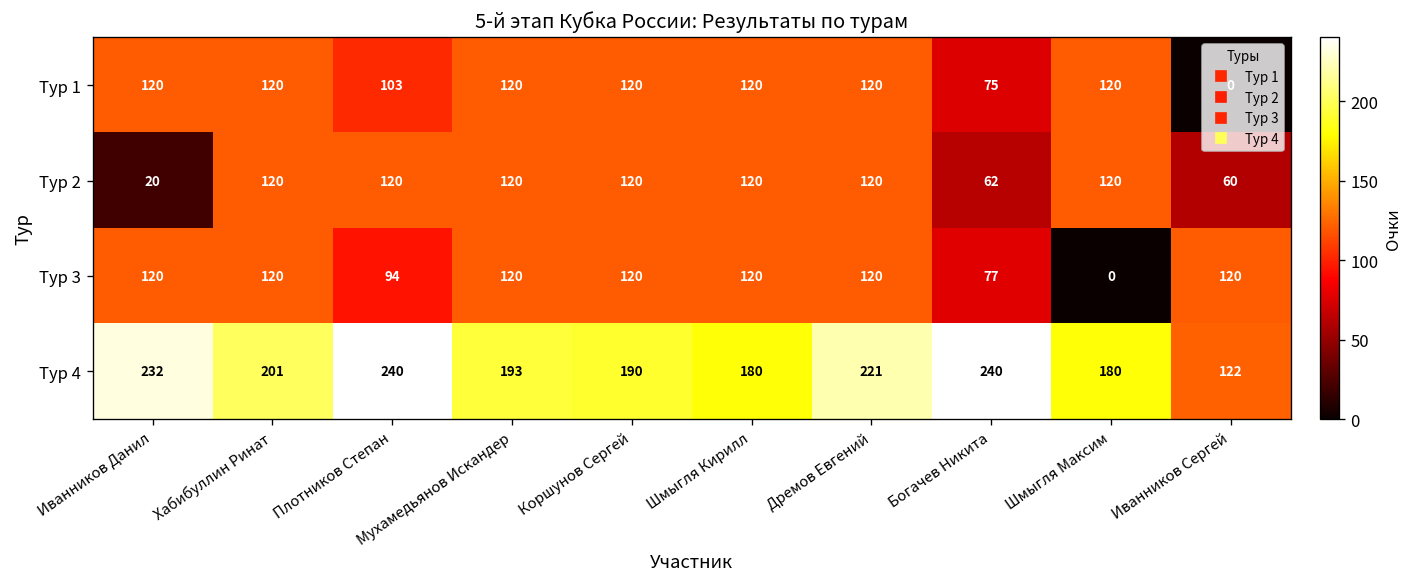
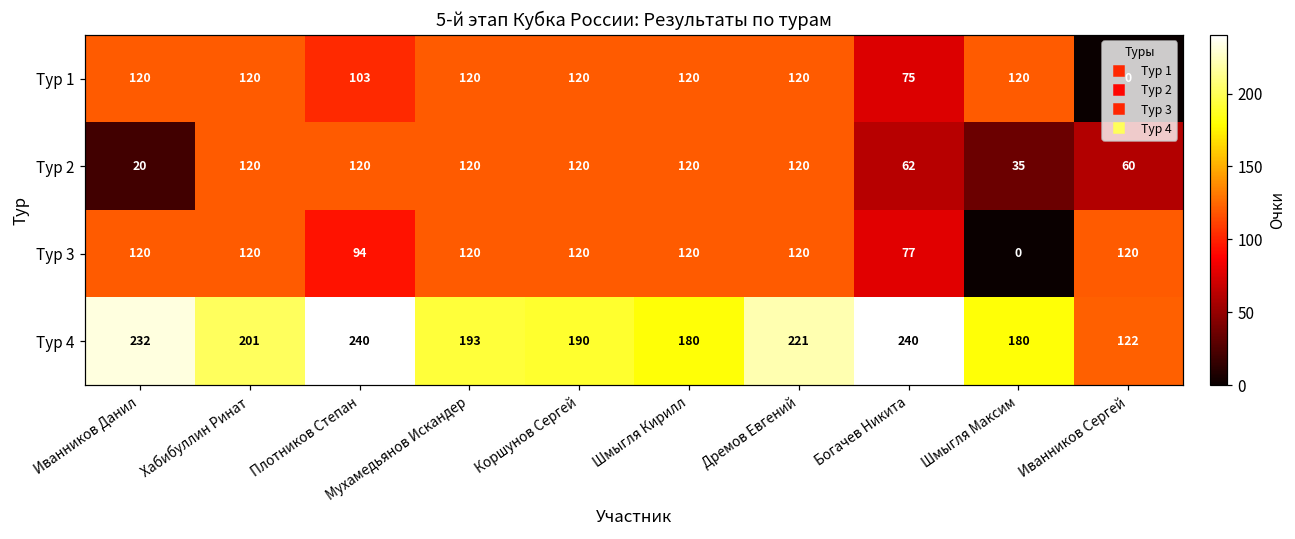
  {
    "Тур 1": {
      "Иванников Данил": 120,
      "Хабибуллин Ринат": 120,
      "Плотников Степан": 103,
      "Мухамедьянов Искандер": 120,
      "Коршунов Сергей": 120,
      "Шмыгля Кирилл": 120,
      "Дремов Евгений": 120,
      "Богачев Никита": 75,
      "Шмыгля Максим": 120
    },
    "Тур 2": {
      "Иванников Данил": 20,
      "Хабибуллин Ринат": 120,
      "Плотников Степан": 120,
      "Мухамедьянов Искандер": 120,
      "Коршунов Сергей": 120,
      "Шмыгля Кирилл": 120,
      "Дремов Евгений": 120,
      "Богачев Никита": 62,
-     "Шмыгля Максим": 120,
+     "Шмыгля Максим": 35,
      "Иванников Сергей": 60
    },
    "Тур 3": {
      "Иванников Данил": 120,
      "Хабибуллин Ринат": 120,
      "Плотников Степан": 94,
      "Мухамедьянов Искандер": 120,
      "Коршунов Сергей": 120,
      "Шмыгля Кирилл": 120,
      "Дремов Евгений": 120,
      "Богачев Никита": 77,
      "Шмыгля Максим": 0,
      "Иванников Сергей": 120
    },
    "Тур 4": {
      "Иванников Данил": 232,
      "Хабибуллин Ринат": 201,
      "Плотников Степан": 240,
      "Мухамедьянов Искандер": 193,
      "Коршунов Сергей": 190,
      "Шмыгля Кирилл": 180,
      "Дремов Евгений": 221,
      "Богачев Никита": 240,
      "Шмыгля Максим": 180,
      "Иванников Сергей": 122
    }
  }
